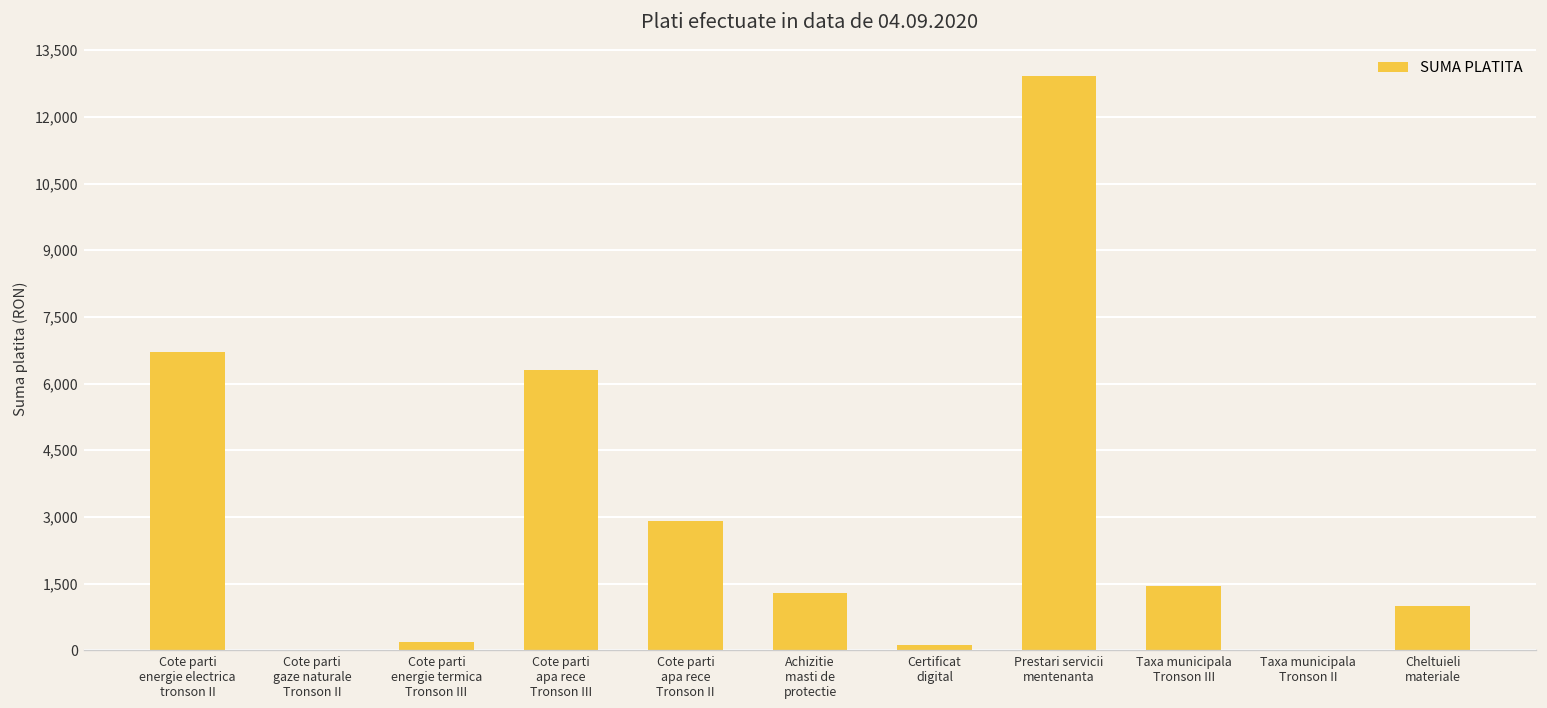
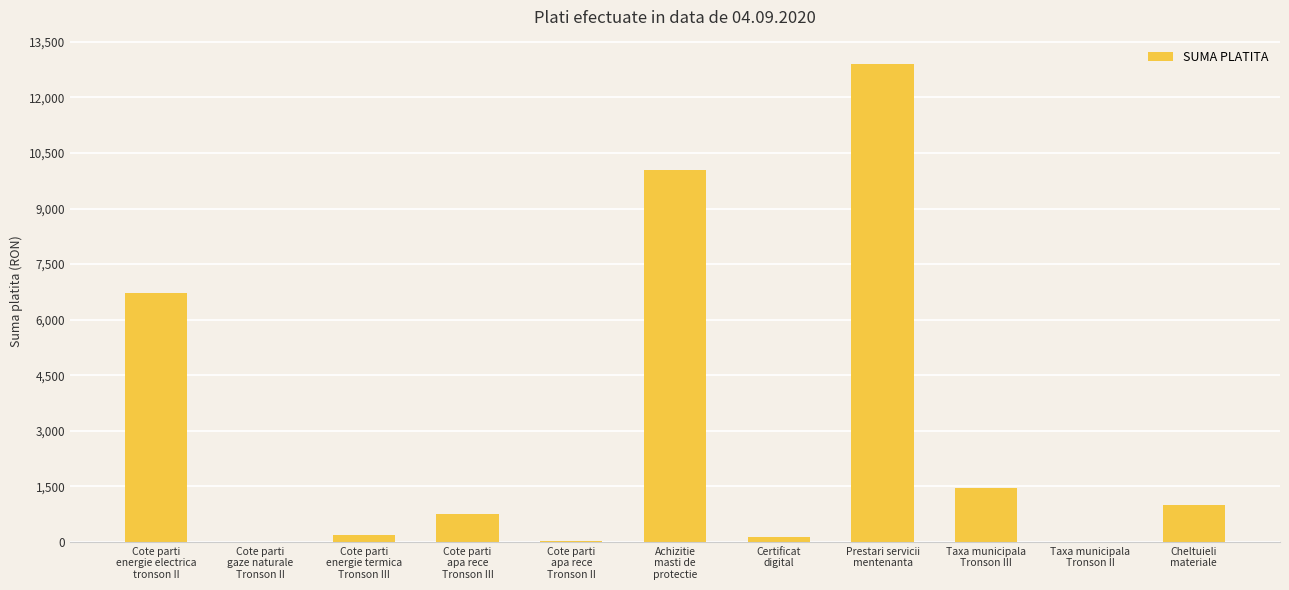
  {
    "Cote parti energie electrica tronson II": "6,700",
    "Cote parti energie termica Tronson III": "200",
-   "Cote parti apa rece Tronson III": "6,300",
-   "Cote parti apa rece Tronson II": "2,900",
-   "Achizitie masti de protectie": "1,300",
+   "Cote parti apa rece Tronson III": "800",
+   "Cote parti apa rece Tronson II": "0",
+   "Achizitie masti de protectie": "10,100",
    "Certificat digital": "100",
    "Prestari servicii mentenanta": "12,900",
    "Taxa municipala Tronson III": "1,500",
    "Cheltuieli materiale": "1,000"
  }
